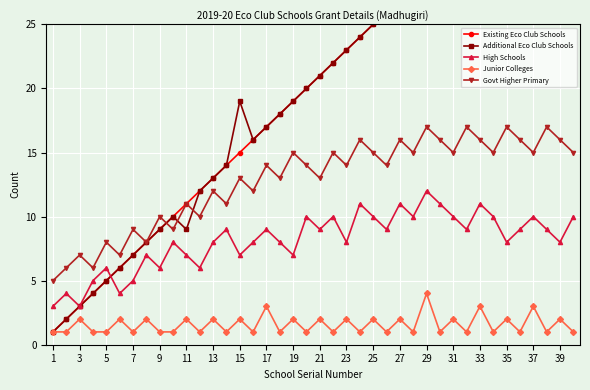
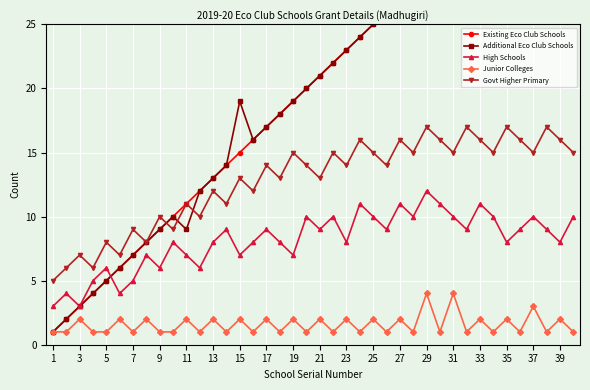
  {
    "Existing Eco Club Schools": {
      "15": 15
    },
    "Additional Eco Club Schools": {
      "11": 9,
      "15": 19
    },
    "Junior Colleges": {
      "3": 2,
      "5": 1,
      "7": 1,
      "9": 1,
      "11": 2,
      "13": 2,
      "15": 2,
-     "17": 3,
+     "17": 2,
      "19": 2,
      "21": 2,
      "23": 2,
      "25": 2,
      "27": 2,
      "29": 4,
-     "31": 2,
-     "33": 3,
+     "31": 4,
+     "33": 2,
      "35": 2,
      "37": 3,
      "39": 2
    }
  }
